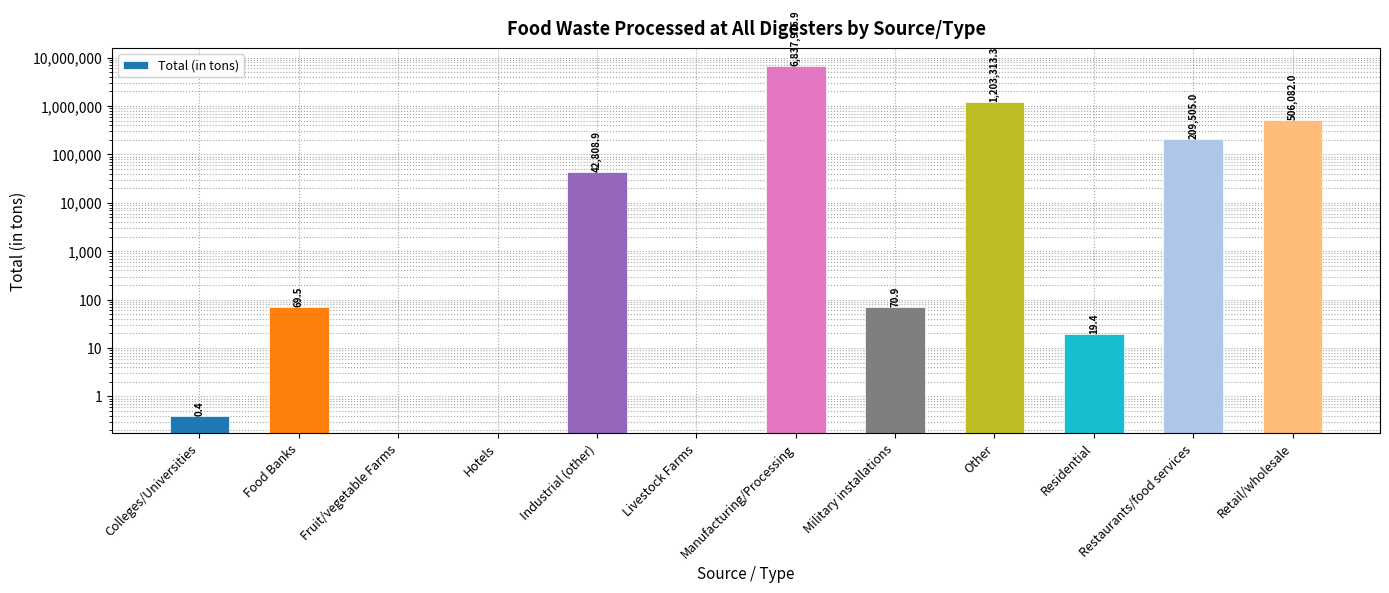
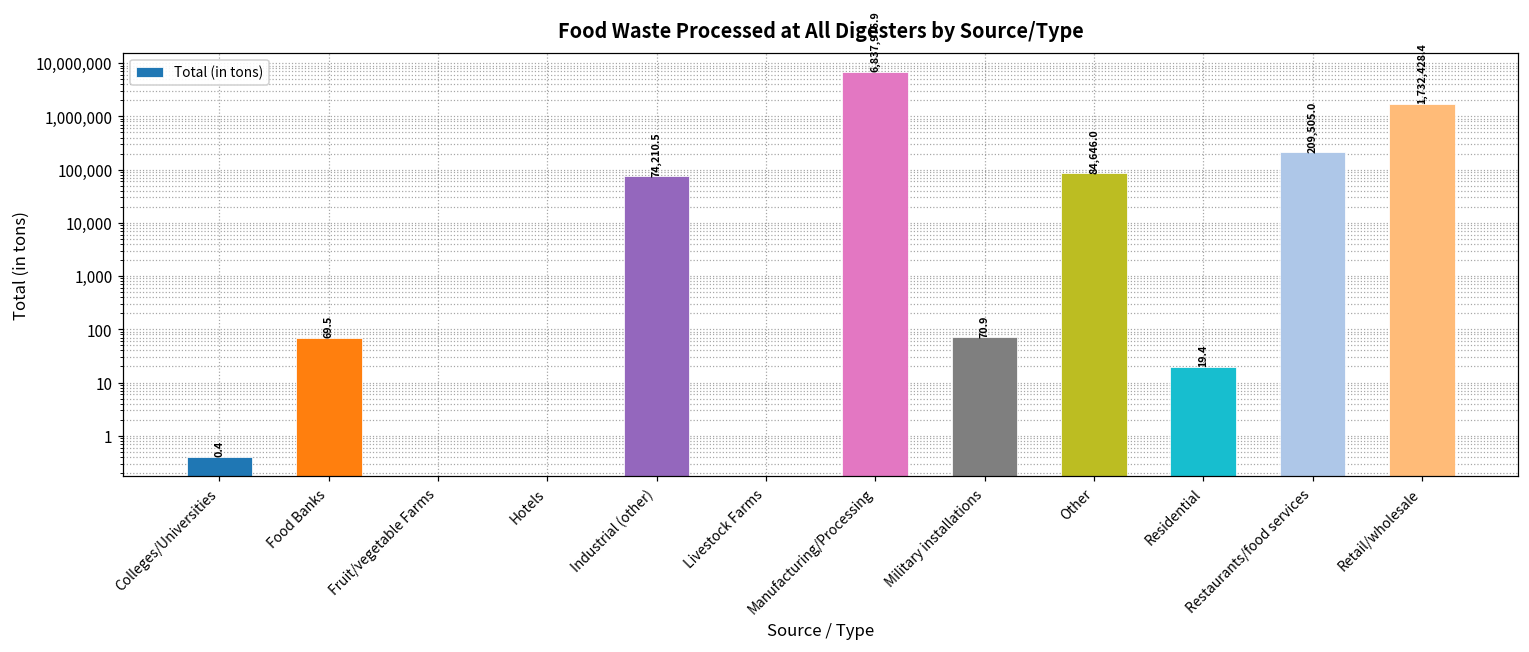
  {
    "Colleges/Universities": "0.4",
    "Food Banks": "69.5",
-   "Industrial (other)": "42,808.9",
+   "Industrial (other)": "74,210.5",
    "Manufacturing/Processing": "6,837,976.9",
    "Military installations": "70.9",
-   "Other": "1,203,313.3",
+   "Other": "84,646.0",
    "Residential": "19.4",
    "Restaurants/food services": "209,505.0",
-   "Retail/wholesale": "506,082.0"
+   "Retail/wholesale": "1,732,428.4"
  }
